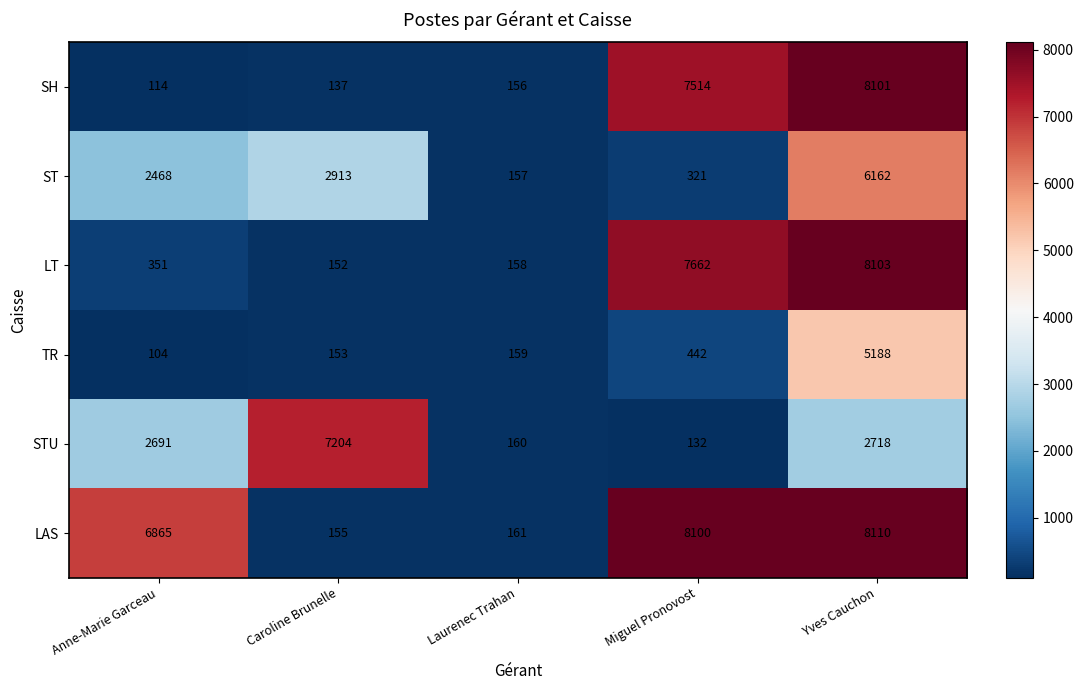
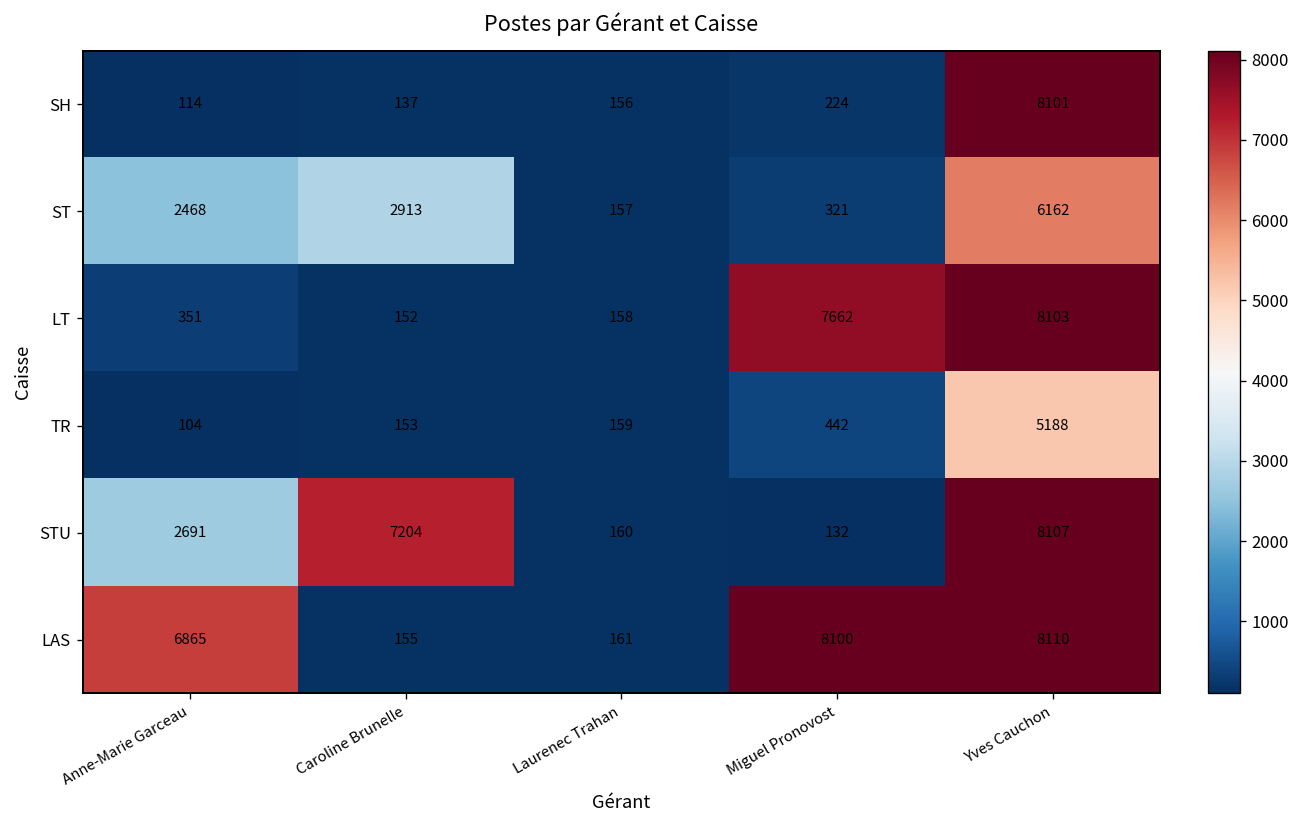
  {
    "SH": {
      "Anne-Marie Garceau": 114,
      "Caroline Brunelle": 137,
      "Laurenec Trahan": 156,
-     "Miguel Pronovost": 7514,
+     "Miguel Pronovost": 224,
      "Yves Cauchon": 8101
    },
    "ST": {
      "Anne-Marie Garceau": 2468,
      "Caroline Brunelle": 2913,
      "Laurenec Trahan": 157,
      "Miguel Pronovost": 321,
      "Yves Cauchon": 6162
    },
    "LT": {
      "Anne-Marie Garceau": 351,
      "Caroline Brunelle": 152,
      "Laurenec Trahan": 158,
      "Miguel Pronovost": 7662,
      "Yves Cauchon": 8103
    },
    "TR": {
      "Anne-Marie Garceau": 104,
      "Caroline Brunelle": 153,
      "Laurenec Trahan": 159,
      "Miguel Pronovost": 442,
      "Yves Cauchon": 5188
    },
    "STU": {
      "Anne-Marie Garceau": 2691,
      "Caroline Brunelle": 7204,
      "Laurenec Trahan": 160,
      "Miguel Pronovost": 132,
-     "Yves Cauchon": 2718
+     "Yves Cauchon": 8107
    },
    "LAS": {
      "Anne-Marie Garceau": 6865,
      "Caroline Brunelle": 155,
      "Laurenec Trahan": 161,
      "Miguel Pronovost": 8100,
      "Yves Cauchon": 8110
    }
  }
